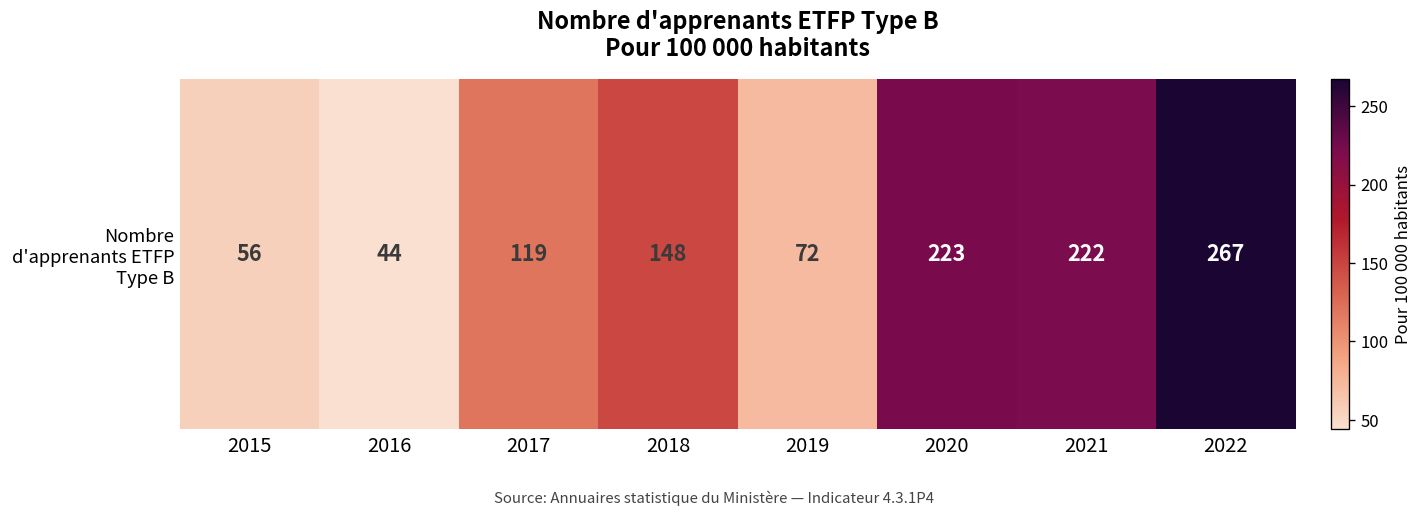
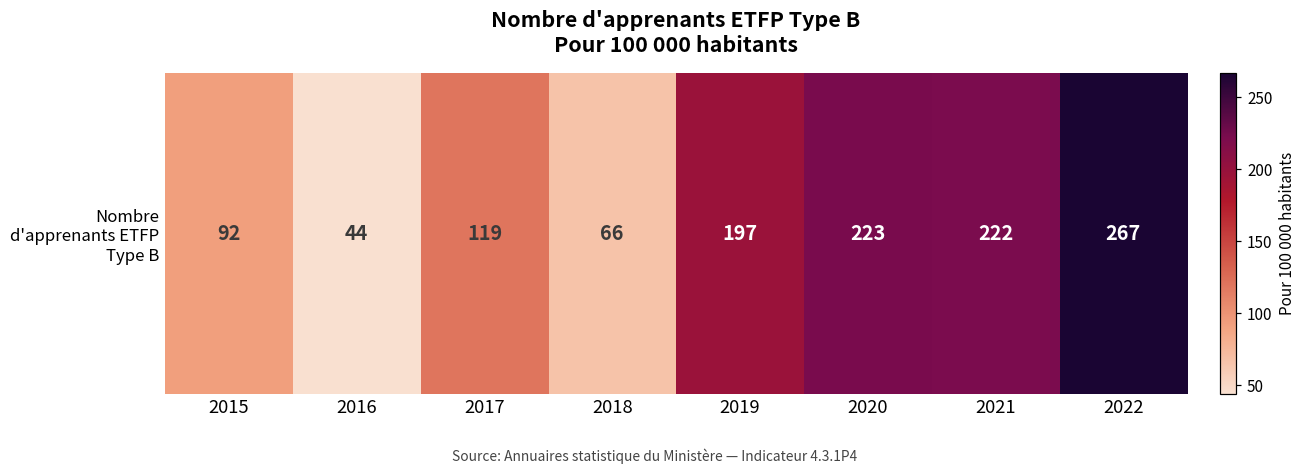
  {
    "Nombre d'apprenants ETFP Type B": {
-     "2015": 56,
+     "2015": 92,
      "2016": 44,
      "2017": 119,
-     "2018": 148,
-     "2019": 72,
+     "2018": 66,
+     "2019": 197,
      "2020": 223,
      "2021": 222,
      "2022": 267
    }
  }
